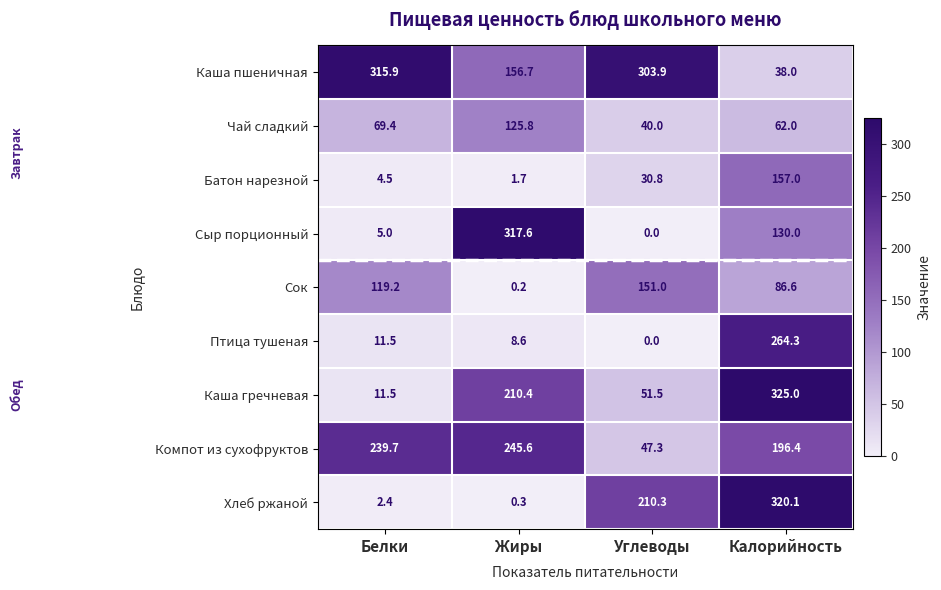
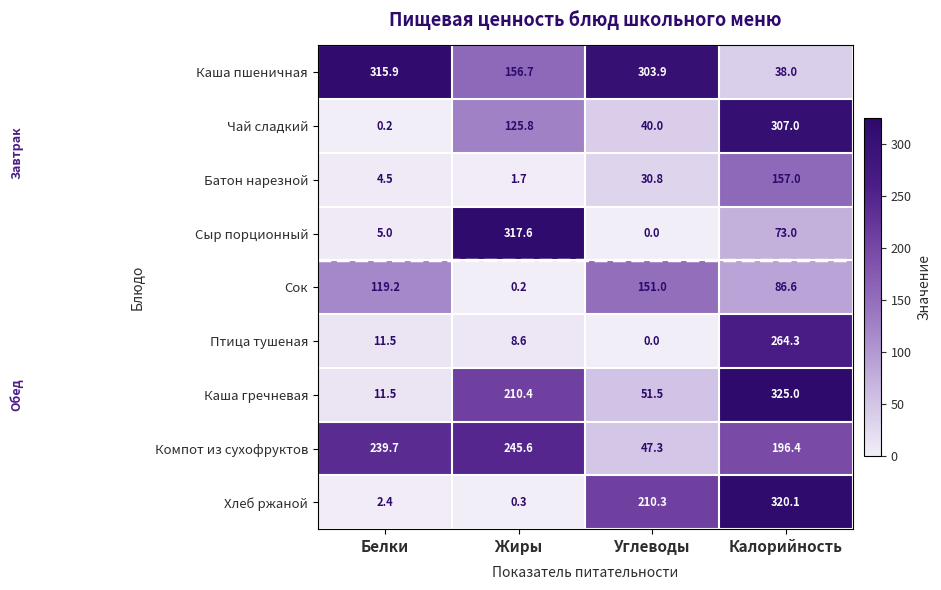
  {
    "Каша пшеничная": {
      "Белки": 315.9,
      "Жиры": 156.7,
      "Углеводы": 303.9,
      "Калорийность": 38.0
    },
    "Чай сладкий": {
-     "Белки": 69.4,
+     "Белки": 0.2,
      "Жиры": 125.8,
      "Углеводы": 40.0,
-     "Калорийность": 62.0
+     "Калорийность": 307.0
    },
    "Батон нарезной": {
      "Белки": 4.5,
      "Жиры": 1.7,
      "Углеводы": 30.8,
      "Калорийность": 157.0
    },
    "Сыр порционный": {
      "Белки": 5.0,
      "Жиры": 317.6,
      "Углеводы": 0.0,
-     "Калорийность": 130.0
+     "Калорийность": 73.0
    },
    "Сок": {
      "Белки": 119.2,
      "Жиры": 0.2,
      "Углеводы": 151.0,
      "Калорийность": 86.6
    },
    "Птица тушеная": {
      "Белки": 11.5,
      "Жиры": 8.6,
      "Углеводы": 0.0,
      "Калорийность": 264.3
    },
    "Каша гречневая": {
      "Белки": 11.5,
      "Жиры": 210.4,
      "Углеводы": 51.5,
      "Калорийность": 325.0
    },
    "Компот из сухофруктов": {
      "Белки": 239.7,
      "Жиры": 245.6,
      "Углеводы": 47.3,
      "Калорийность": 196.4
    },
    "Хлеб ржаной": {
      "Белки": 2.4,
      "Жиры": 0.3,
      "Углеводы": 210.3,
      "Калорийность": 320.1
    }
  }
